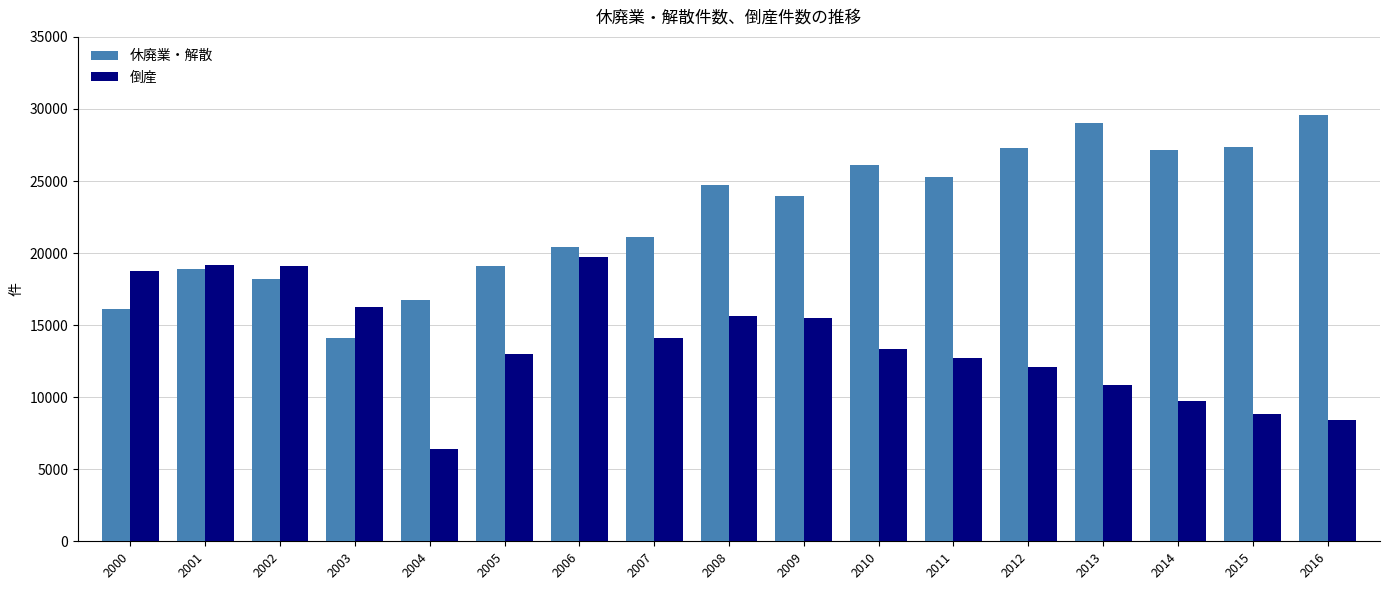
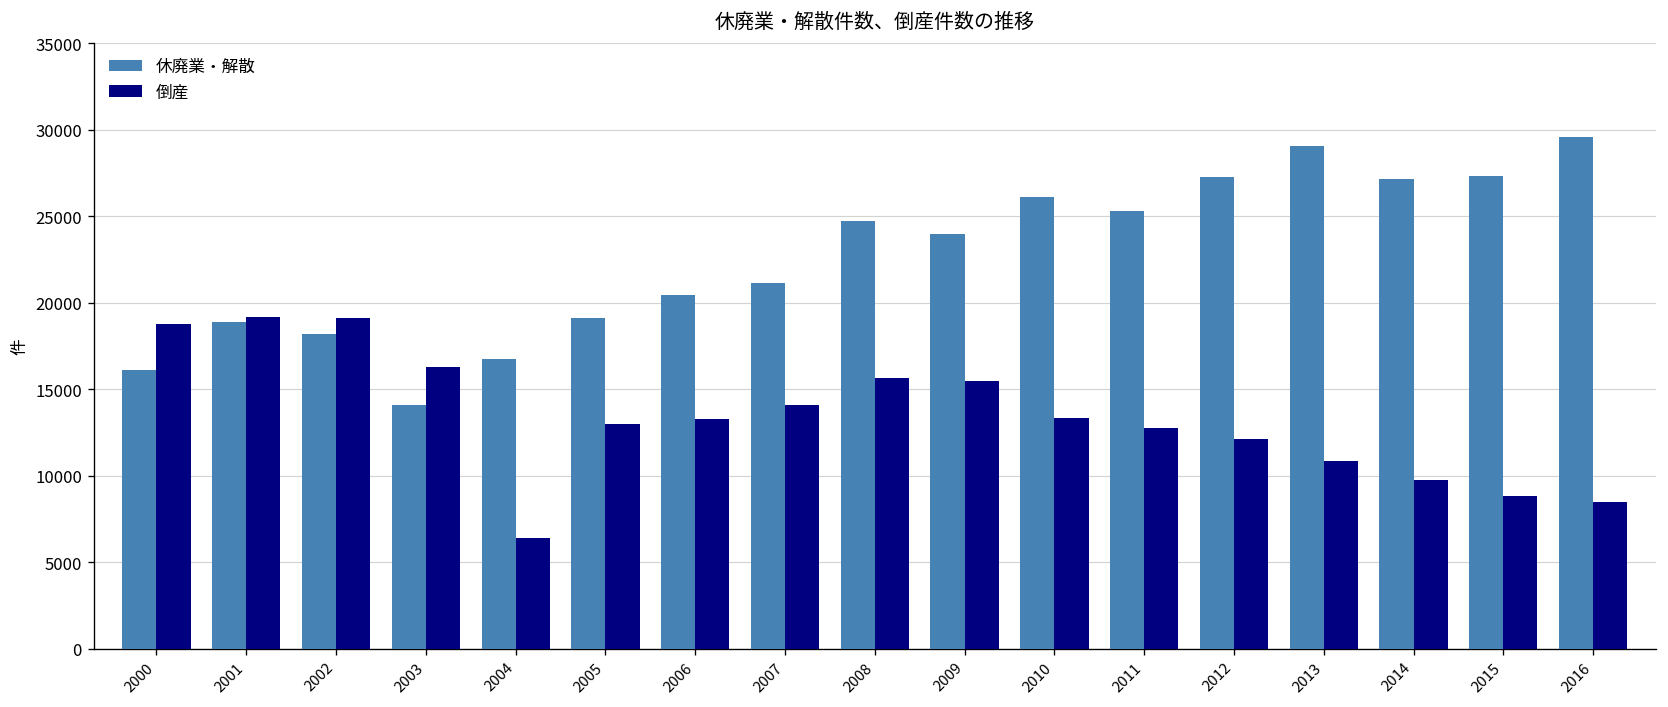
  {
    "休廃業・解散": {
      "2000": 16100,
      "2001": 18900,
      "2002": 18200,
      "2003": 14100,
      "2004": 16700,
      "2005": 19100,
      "2006": 20400,
      "2007": 21100,
      "2008": 24700,
      "2009": 24000,
      "2010": 26100,
      "2011": 25300,
      "2012": 27300,
      "2013": 29000,
      "2014": 27200,
      "2015": 27300,
      "2016": 29600
    },
    "倒産": {
      "2000": 18800,
      "2001": 19200,
      "2002": 19100,
      "2003": 16300,
      "2004": 6400,
      "2005": 13000,
-     "2006": 19700,
+     "2006": 13200,
      "2007": 14100,
      "2008": 15600,
      "2009": 15500,
      "2010": 13300,
      "2011": 12700,
      "2012": 12100,
      "2013": 10900,
      "2014": 9700,
      "2015": 8800,
      "2016": 8400
    }
  }
